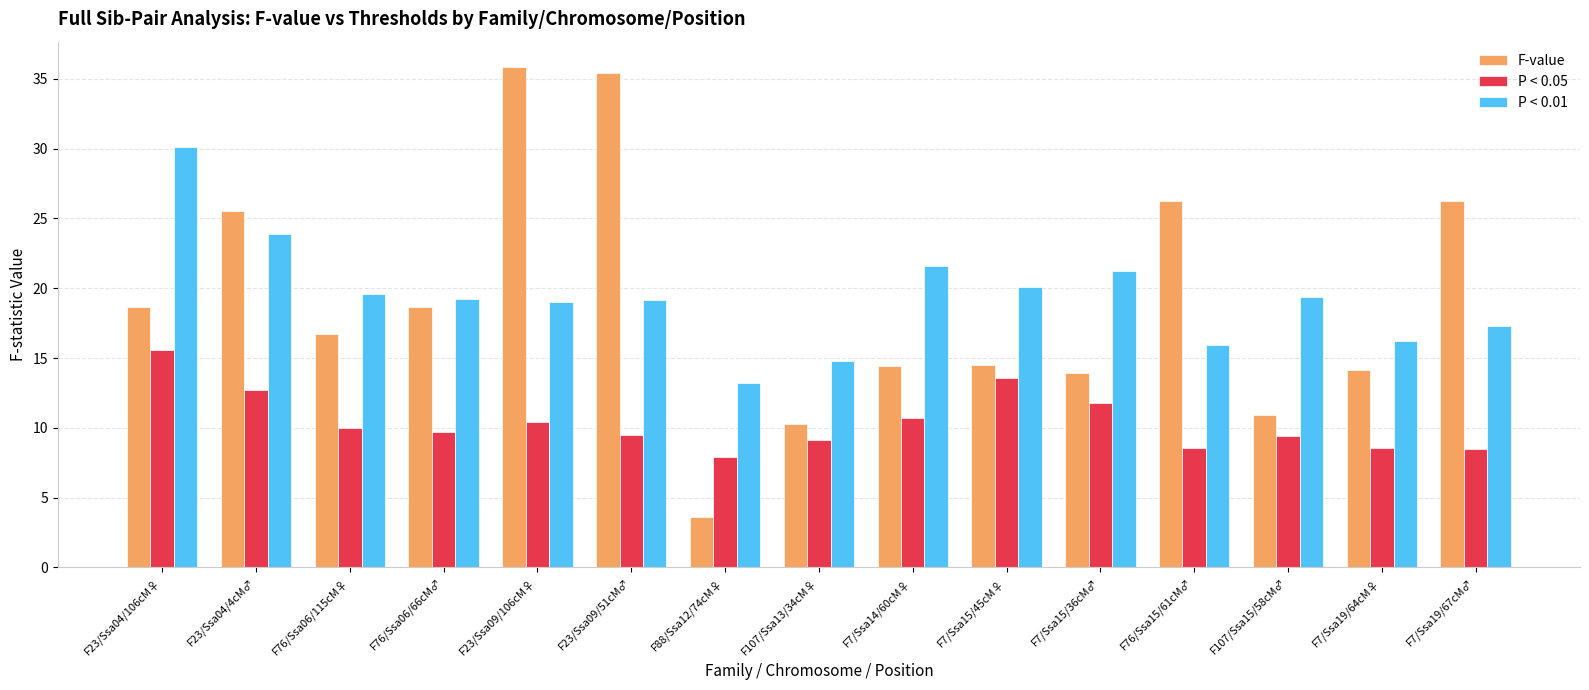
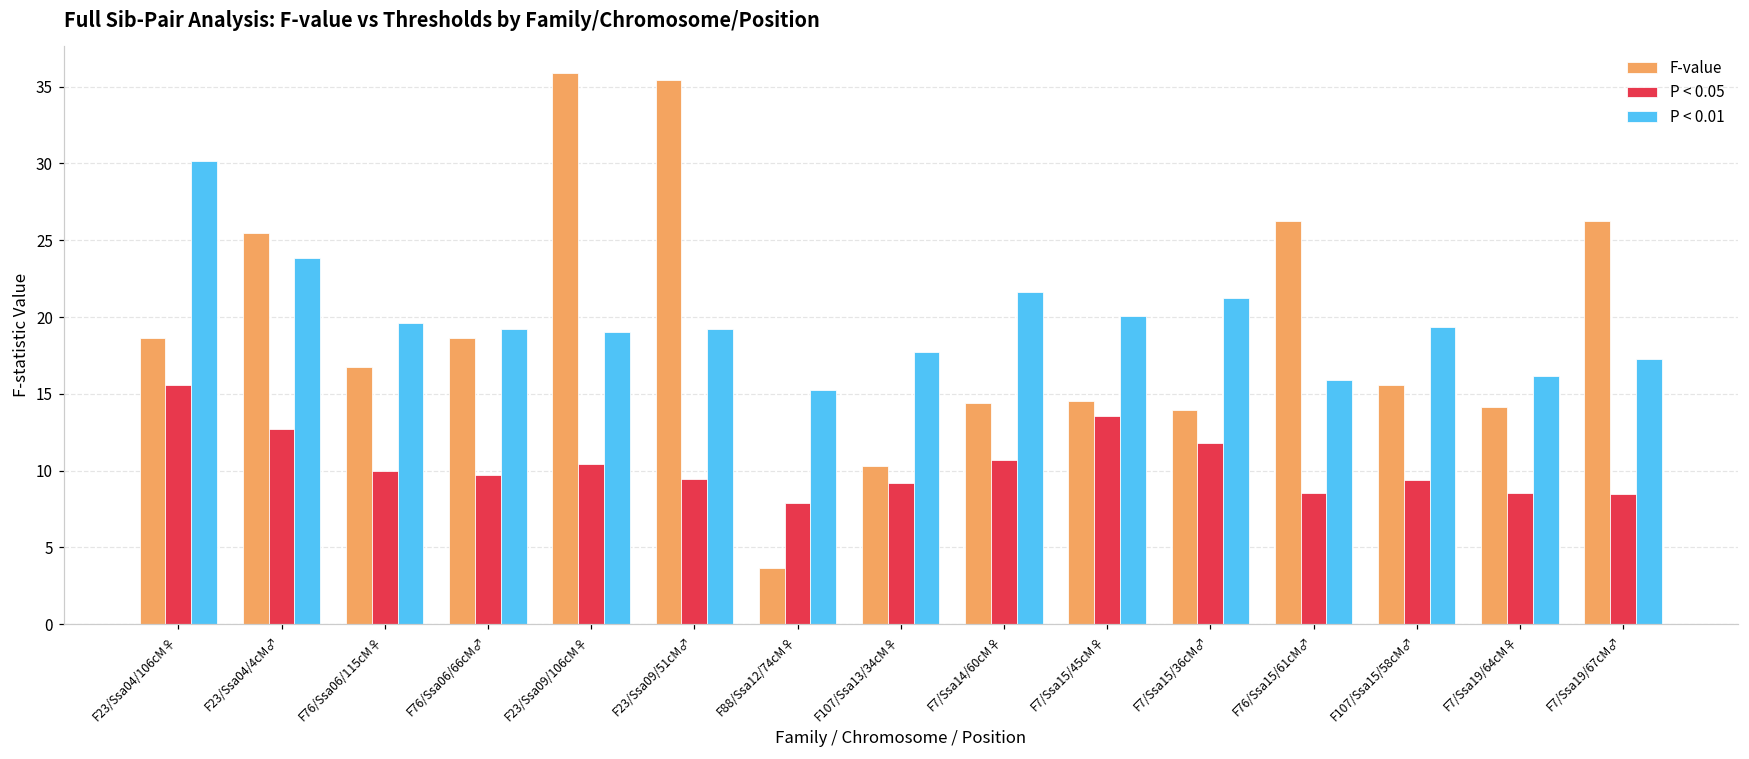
  {
    "F-value": {
      "F23/Ssa04/106cM♀": 18.6,
      "F23/Ssa04/4cM♂": 25.5,
      "F76/Ssa06/115cM♀": 16.8,
      "F76/Ssa06/66cM♂": 18.7,
      "F23/Ssa09/106cM♀": 35.9,
      "F23/Ssa09/51cM♂": 35.5,
      "F88/Ssa12/74cM♀": 3.6,
      "F107/Ssa13/34cM♀": 10.3,
      "F7/Ssa14/60cM♀": 14.4,
      "F7/Ssa15/45cM♀": 14.5,
      "F7/Ssa15/36cM♂": 14.0,
      "F76/Ssa15/61cM♂": 26.3,
-     "F107/Ssa15/58cM♂": 10.9,
+     "F107/Ssa15/58cM♂": 15.6,
      "F7/Ssa19/64cM♀": 14.1,
      "F7/Ssa19/67cM♂": 26.2
    },
    "P < 0.05": {
      "F23/Ssa04/106cM♀": 15.6,
      "F23/Ssa04/4cM♂": 12.7,
      "F76/Ssa06/115cM♀": 10.0,
      "F76/Ssa06/66cM♂": 9.7,
      "F23/Ssa09/106cM♀": 10.4,
      "F23/Ssa09/51cM♂": 9.5,
      "F88/Ssa12/74cM♀": 7.9,
      "F107/Ssa13/34cM♀": 9.2,
      "F7/Ssa14/60cM♀": 10.7,
      "F7/Ssa15/45cM♀": 13.6,
      "F7/Ssa15/36cM♂": 11.8,
      "F76/Ssa15/61cM♂": 8.5,
      "F107/Ssa15/58cM♂": 9.4,
      "F7/Ssa19/64cM♀": 8.6,
      "F7/Ssa19/67cM♂": 8.5
    },
    "P < 0.01": {
      "F23/Ssa04/106cM♀": 30.2,
      "F23/Ssa04/4cM♂": 23.9,
      "F76/Ssa06/115cM♀": 19.6,
      "F76/Ssa06/66cM♂": 19.2,
      "F23/Ssa09/106cM♀": 19.0,
      "F23/Ssa09/51cM♂": 19.2,
-     "F88/Ssa12/74cM♀": 13.2,
-     "F107/Ssa13/34cM♀": 14.8,
+     "F88/Ssa12/74cM♀": 15.2,
+     "F107/Ssa13/34cM♀": 17.7,
      "F7/Ssa14/60cM♀": 21.6,
      "F7/Ssa15/45cM♀": 20.1,
      "F7/Ssa15/36cM♂": 21.2,
      "F76/Ssa15/61cM♂": 15.9,
      "F107/Ssa15/58cM♂": 19.4,
      "F7/Ssa19/64cM♀": 16.2,
      "F7/Ssa19/67cM♂": 17.3
    }
  }
